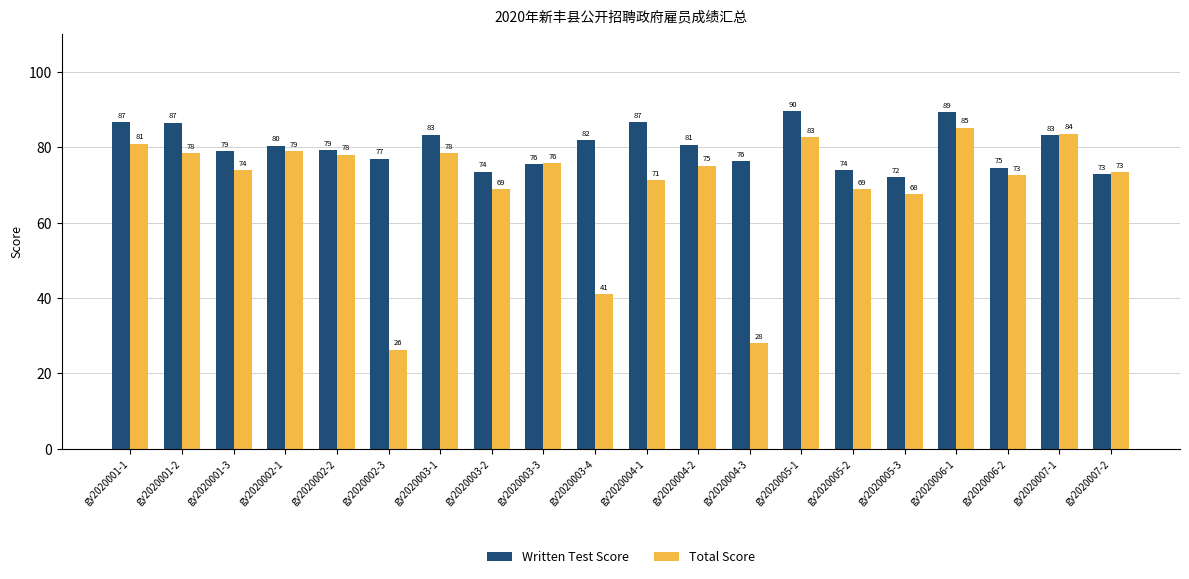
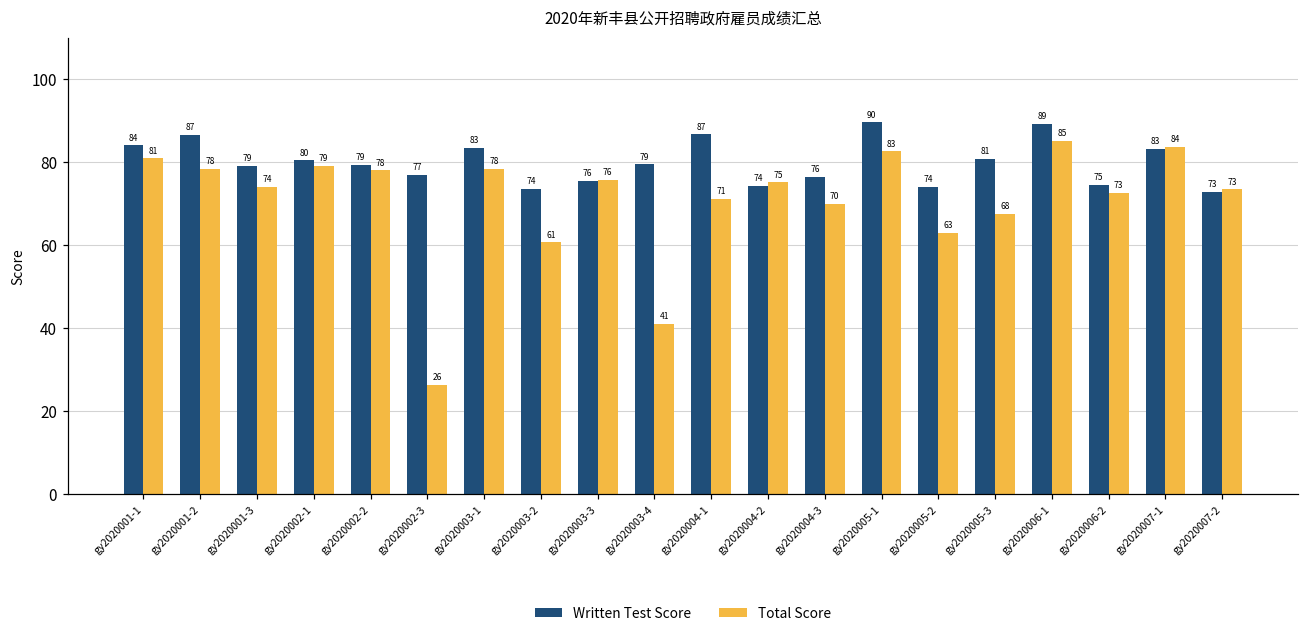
  {
    "Written Test Score": {
-     "gy2020001-1": 87,
+     "gy2020001-1": 84,
      "gy2020001-2": 87,
      "gy2020001-3": 79,
      "gy2020002-1": 80,
      "gy2020002-2": 79,
      "gy2020002-3": 77,
      "gy2020003-1": 83,
      "gy2020003-2": 74,
      "gy2020003-3": 76,
-     "gy2020003-4": 82,
+     "gy2020003-4": 79,
      "gy2020004-1": 87,
-     "gy2020004-2": 81,
+     "gy2020004-2": 74,
      "gy2020004-3": 76,
      "gy2020005-1": 90,
      "gy2020005-2": 74,
-     "gy2020005-3": 72,
+     "gy2020005-3": 81,
      "gy2020006-1": 89,
      "gy2020006-2": 75,
      "gy2020007-1": 83,
      "gy2020007-2": 73
    },
    "Total Score": {
      "gy2020001-1": 81,
      "gy2020001-2": 78,
      "gy2020001-3": 74,
      "gy2020002-1": 79,
      "gy2020002-2": 78,
      "gy2020002-3": 26,
      "gy2020003-1": 78,
-     "gy2020003-2": 69,
+     "gy2020003-2": 61,
      "gy2020003-3": 76,
      "gy2020003-4": 41,
      "gy2020004-1": 71,
      "gy2020004-2": 75,
-     "gy2020004-3": 28,
+     "gy2020004-3": 70,
      "gy2020005-1": 83,
-     "gy2020005-2": 69,
+     "gy2020005-2": 63,
      "gy2020005-3": 68,
      "gy2020006-1": 85,
      "gy2020006-2": 73,
      "gy2020007-1": 84,
      "gy2020007-2": 73
    }
  }
